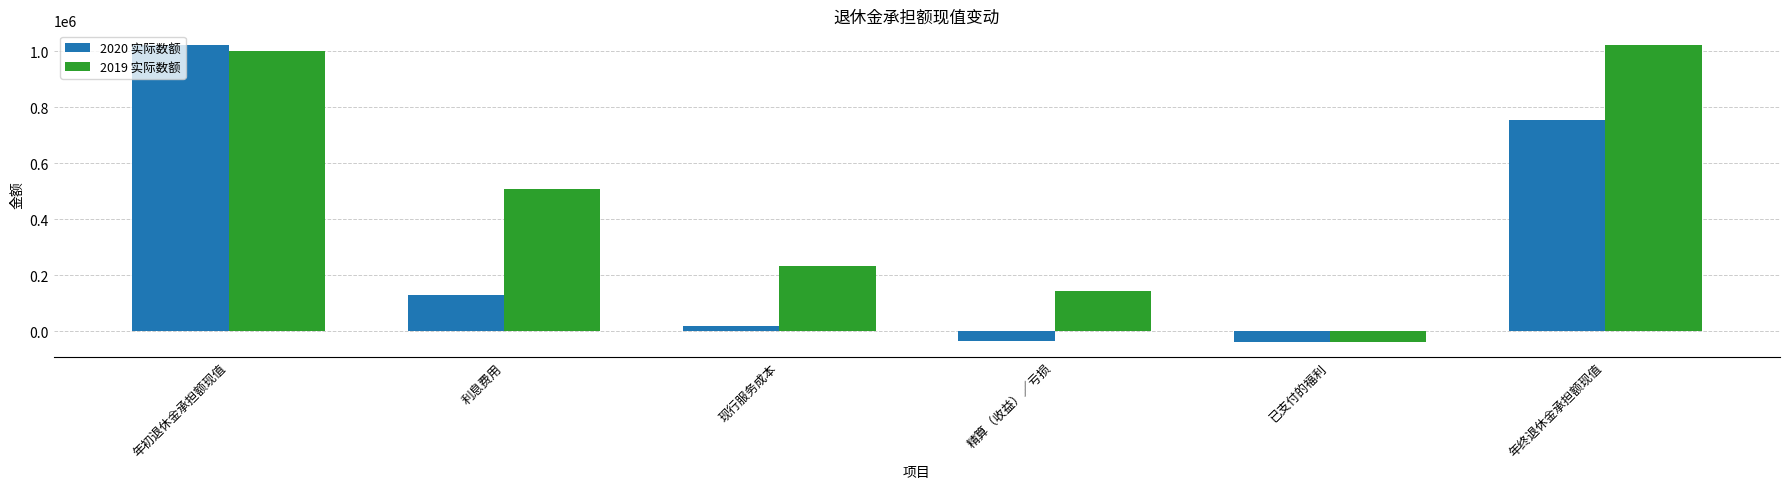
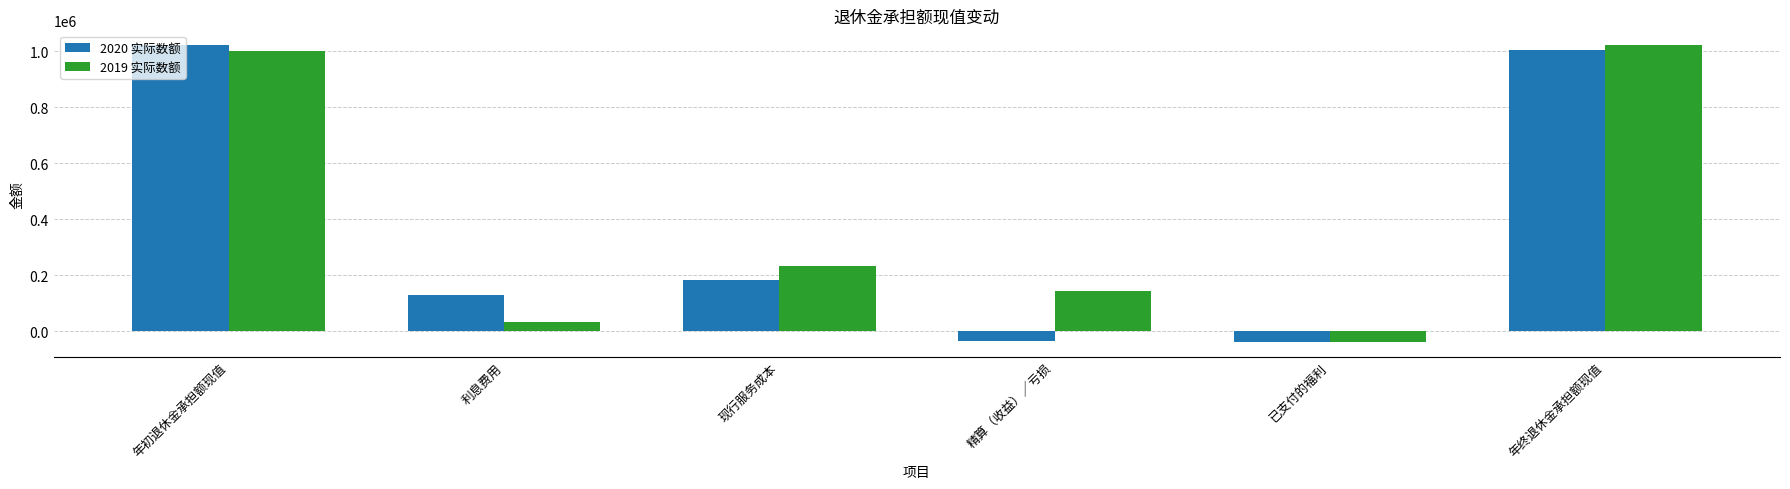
  {
    "2020 实际数额": {
      "利息费用": 130000,
-     "现行服务成本": 20000,
+     "现行服务成本": 180000,
      "精算（收益）∕亏损": -30000,
      "已支付的福利": -40000,
-     "年终退休金承担额现值": 750000
+     "年终退休金承担额现值": 1000000
    },
    "2019 实际数额": {
      "年初退休金承担额现值": 1000000,
-     "利息费用": 510000,
+     "利息费用": 40000,
      "现行服务成本": 230000,
      "精算（收益）∕亏损": 140000,
      "已支付的福利": -40000,
      "年终退休金承担额现值": 1020000
    }
  }
